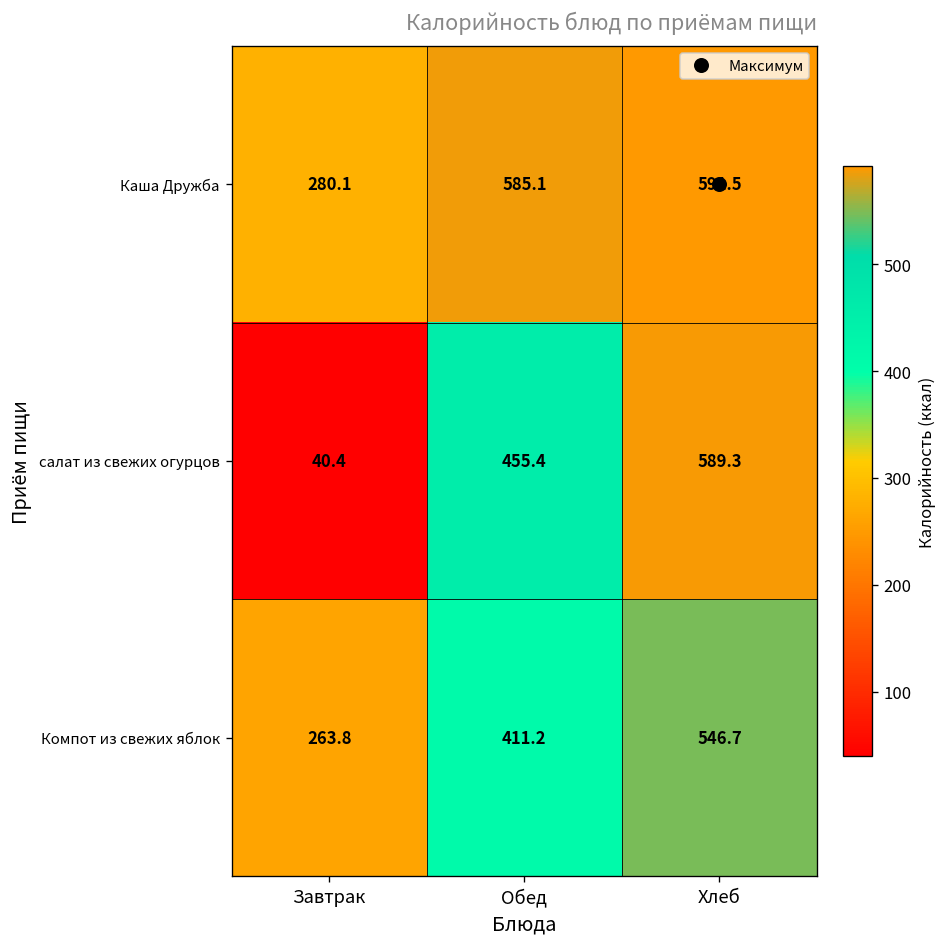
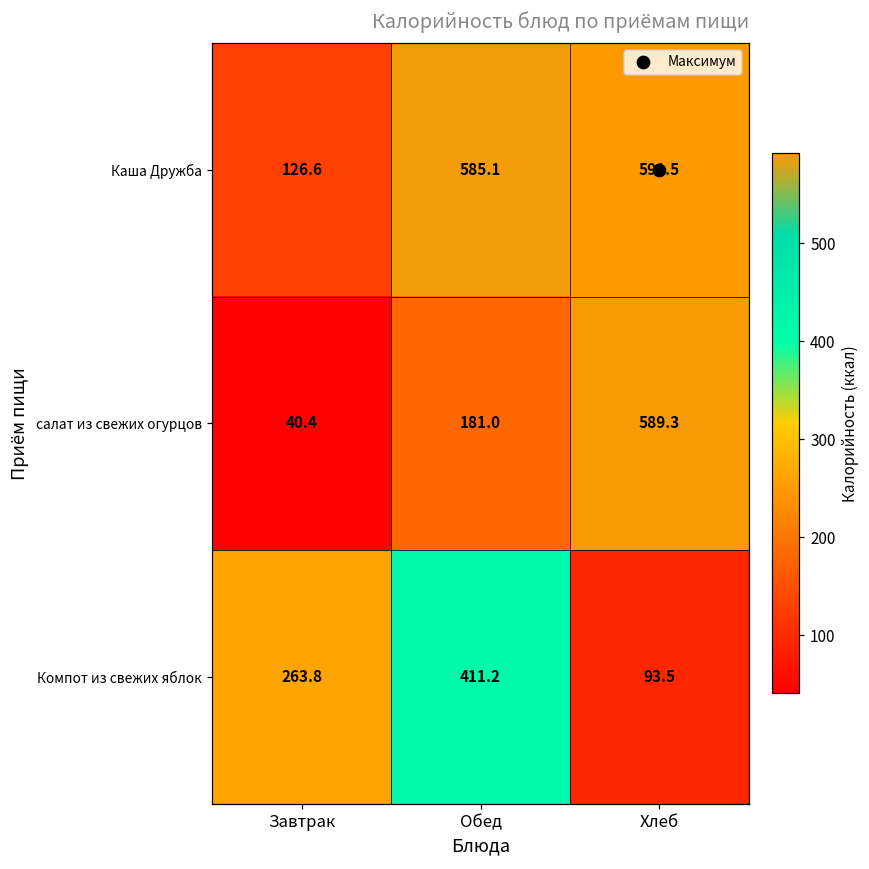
  {
    "Каша Дружба": {
-     "Завтрак": 280.1,
+     "Завтрак": 126.6,
      "Обед": 585.1
    },
    "салат из свежих огурцов": {
      "Завтрак": 40.4,
-     "Обед": 455.4,
+     "Обед": 181.0,
      "Хлеб": 589.3
    },
    "Компот из свежих яблок": {
      "Завтрак": 263.8,
      "Обед": 411.2,
-     "Хлеб": 546.7
+     "Хлеб": 93.5
    }
  }
